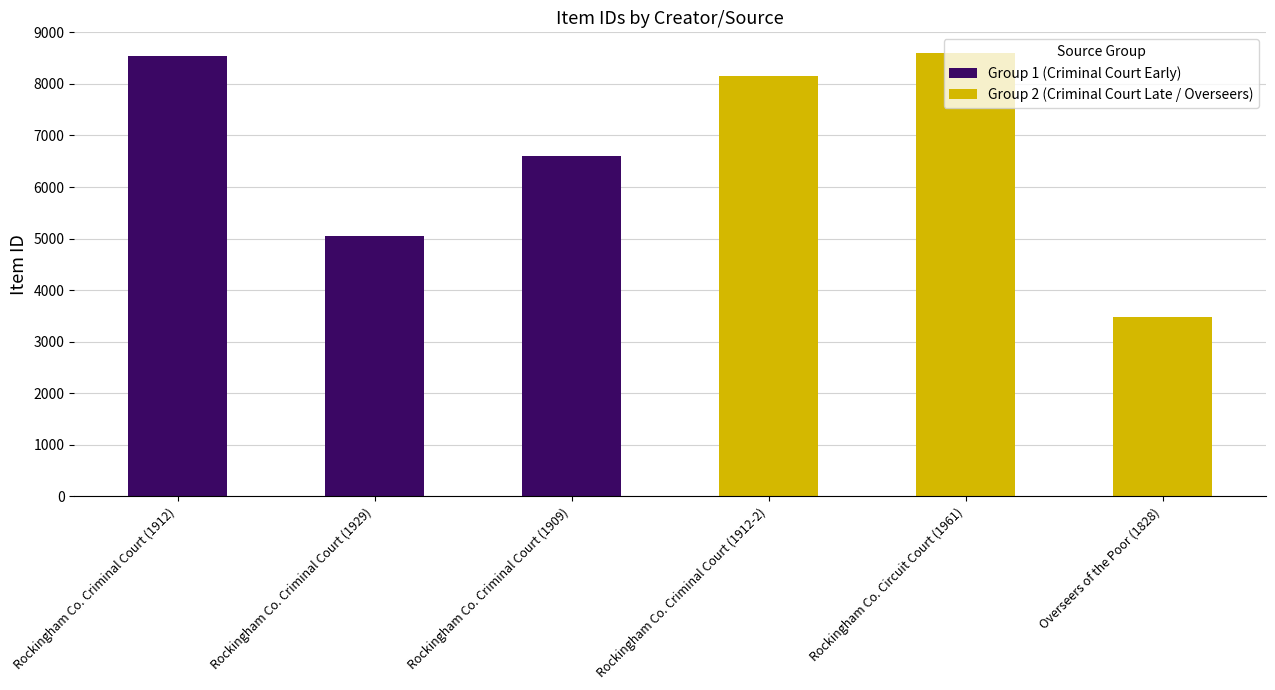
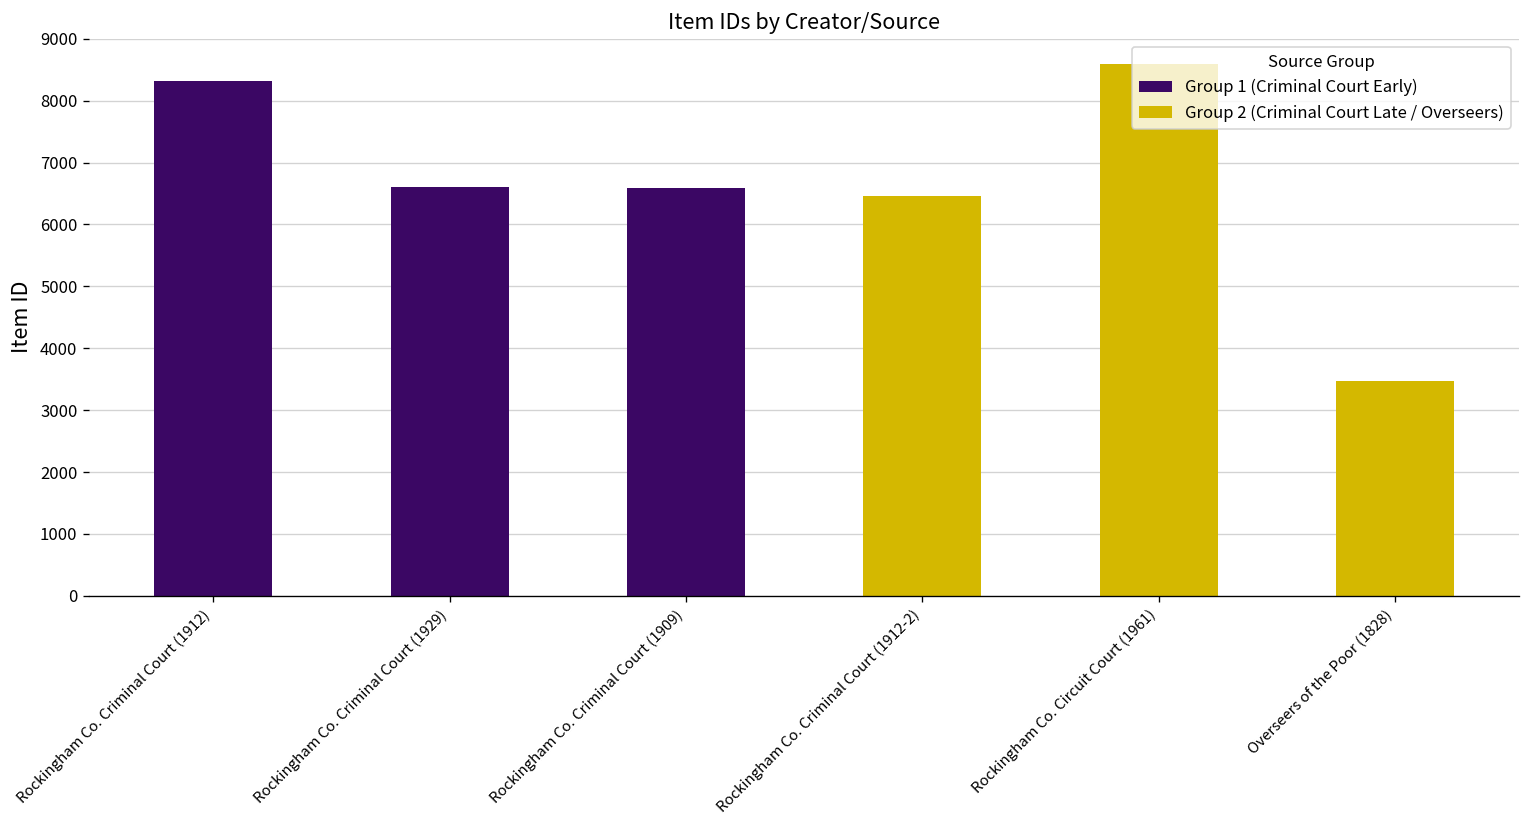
  {
    "Group 1 (Criminal Court Early)": {
-     "Rockingham Co. Criminal Court (1912)": 8500,
-     "Rockingham Co. Criminal Court (1929)": 5100,
+     "Rockingham Co. Criminal Court (1912)": 8300,
+     "Rockingham Co. Criminal Court (1929)": 6600,
      "Rockingham Co. Criminal Court (1909)": 6600,
      "Rockingham Co. Criminal Court (1912-2)": 0,
      "Rockingham Co. Circuit Court (1961)": 0,
      "Overseers of the Poor (1828)": 0
    },
    "Group 2 (Criminal Court Late / Overseers)": {
      "Rockingham Co. Criminal Court (1912)": 0,
      "Rockingham Co. Criminal Court (1929)": 0,
      "Rockingham Co. Criminal Court (1909)": 0,
-     "Rockingham Co. Criminal Court (1912-2)": 8100,
+     "Rockingham Co. Criminal Court (1912-2)": 6500,
      "Overseers of the Poor (1828)": 3500
    }
  }
